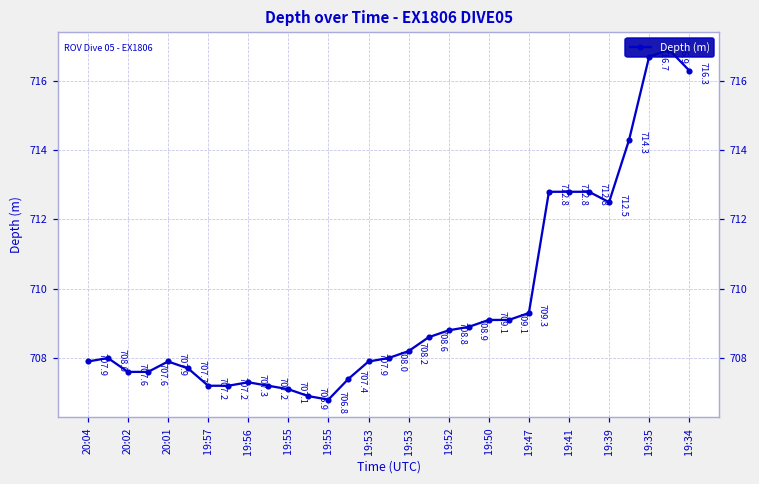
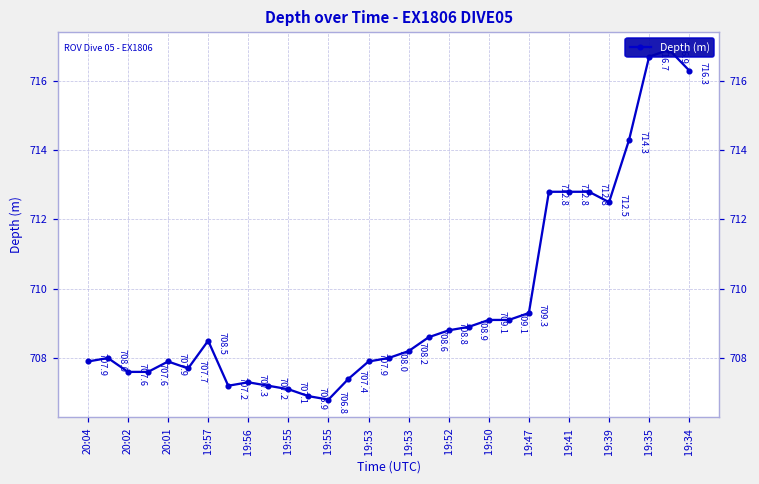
  {
-   "19:57": 707.2,
+   "19:57": 708.5,
    "19:47": 709.3,
    "19:39": 712.5,
    "19:34": 716.3
  }
